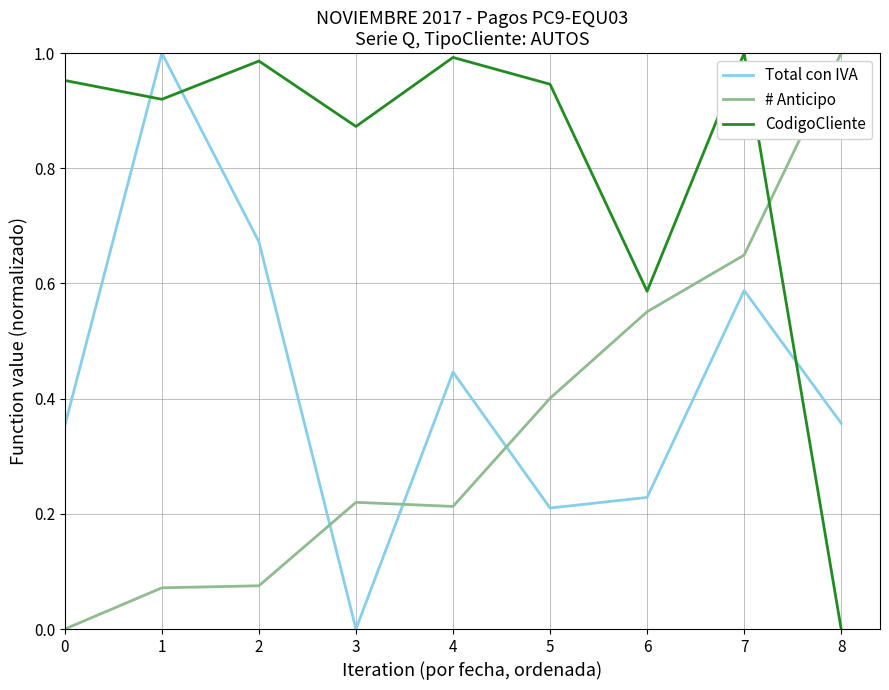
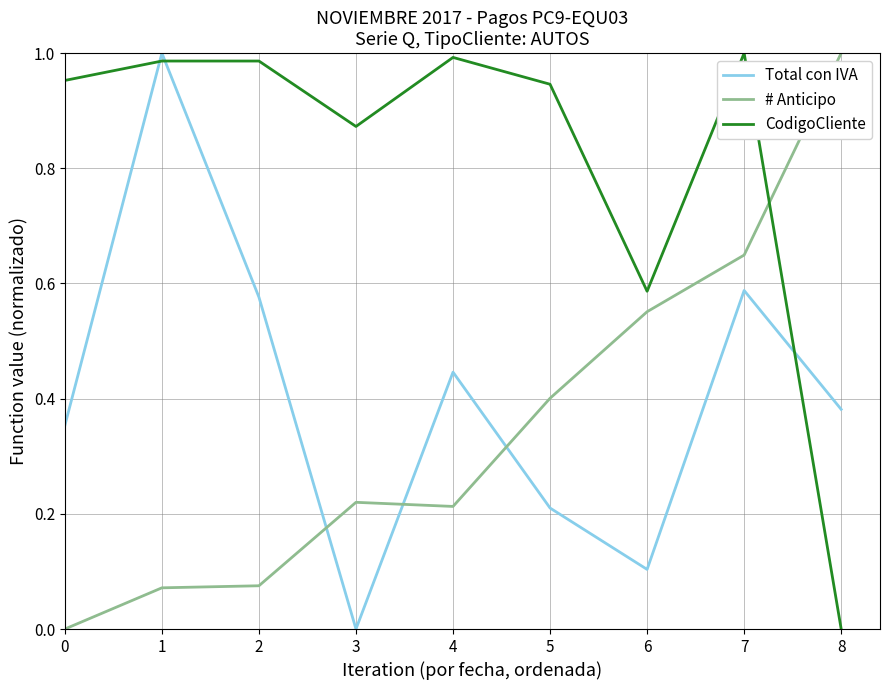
  {
    "Total con IVA": {
      "0": 0.35,
      "1": 1.00,
-     "2": 0.67,
+     "2": 0.58,
      "3": 0.00,
      "4": 0.45,
      "5": 0.21,
-     "6": 0.23,
+     "6": 0.10,
      "7": 0.59,
-     "8": 0.36
+     "8": 0.38
    },
    "# Anticipo": {
      "0": 0.00,
      "1": 0.07,
      "2": 0.08,
      "3": 0.22,
      "4": 0.21,
      "5": 0.40,
      "6": 0.55,
      "7": 0.65,
      "8": 1.00
    },
    "CodigoCliente": {
      "0": 0.95,
-     "1": 0.92,
+     "1": 0.99,
      "2": 0.99,
      "3": 0.87,
      "4": 0.99,
      "5": 0.95,
      "6": 0.59,
      "7": 1.00,
      "8": 0.00
    }
  }
